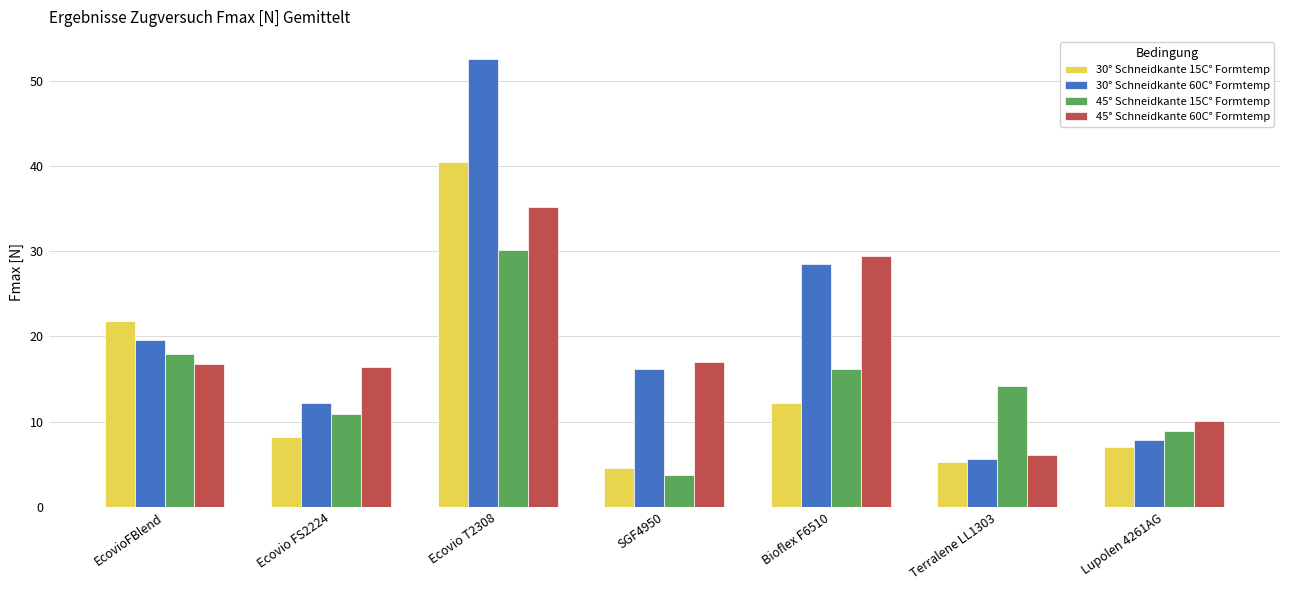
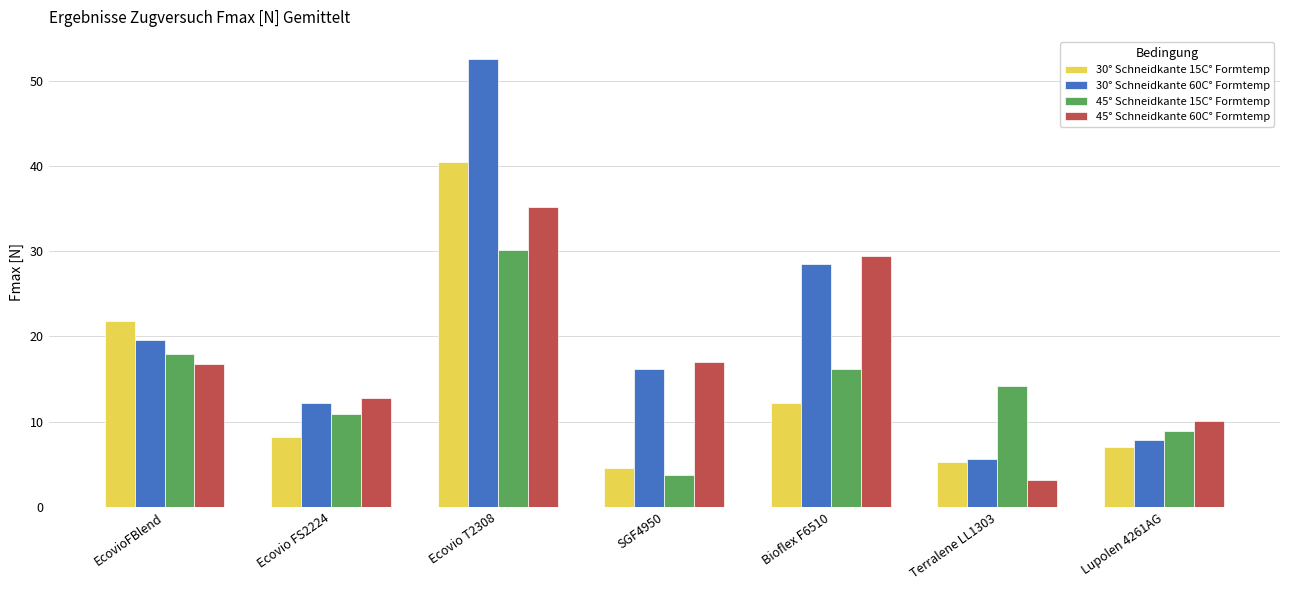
  {
    "30° Schneidkante 15C° Formtemp": {
      "EcovioFBlend": 22,
      "Ecovio FS2224": 8,
      "Ecovio T2308": 40,
      "SGF4950": 5,
      "Bioflex F6510": 12,
      "Terralene LL1303": 5,
      "Lupolen 4261AG": 7
    },
    "30° Schneidkante 60C° Formtemp": {
      "EcovioFBlend": 20,
      "Ecovio FS2224": 12,
      "Ecovio T2308": 53,
      "SGF4950": 16,
      "Bioflex F6510": 29,
      "Terralene LL1303": 6,
      "Lupolen 4261AG": 8
    },
    "45° Schneidkante 15C° Formtemp": {
      "EcovioFBlend": 18,
      "Ecovio FS2224": 11,
      "Ecovio T2308": 30,
      "SGF4950": 4,
      "Bioflex F6510": 16,
      "Terralene LL1303": 14,
      "Lupolen 4261AG": 9
    },
    "45° Schneidkante 60C° Formtemp": {
      "EcovioFBlend": 17,
-     "Ecovio FS2224": 16,
+     "Ecovio FS2224": 13,
      "Ecovio T2308": 35,
      "SGF4950": 17,
      "Bioflex F6510": 29,
-     "Terralene LL1303": 6,
+     "Terralene LL1303": 3,
      "Lupolen 4261AG": 10
    }
  }
